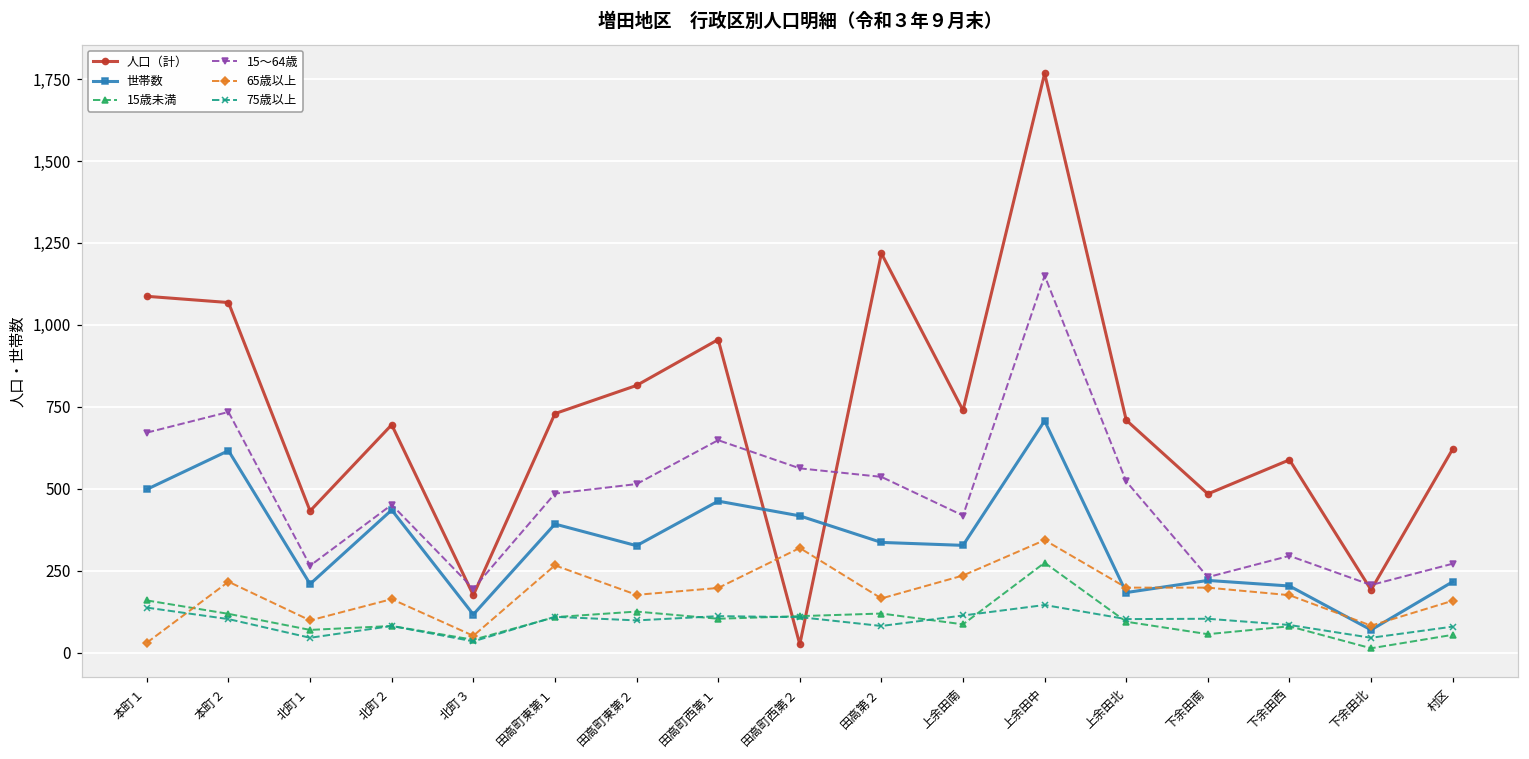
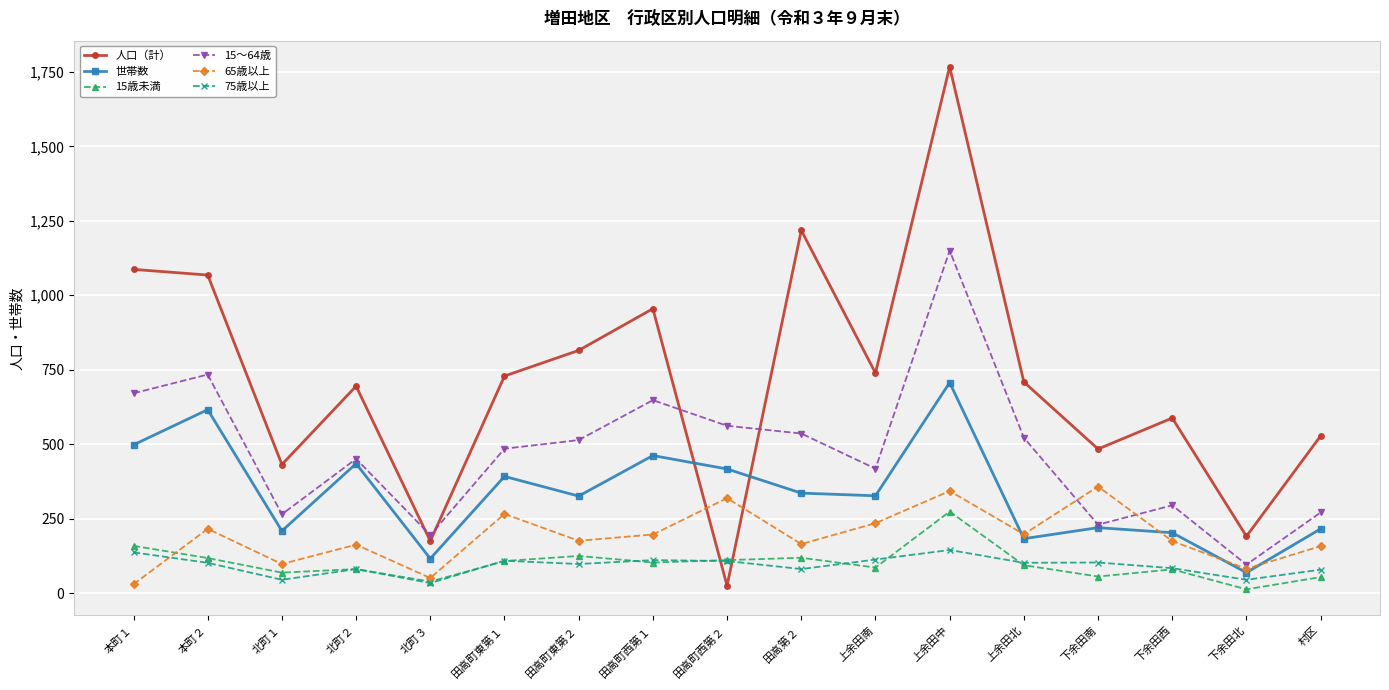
  {
    "人口（計）": {
      "本町１": "1,090",
      "本町２": "1,070",
      "北町１": "430",
      "北町２": "700",
      "北町３": "180",
      "田高町東第１": "730",
      "田高町東第２": "820",
      "田高町西第１": "960",
      "田高町西第２": "30",
      "田高第２": "1,220",
      "上余田南": "740",
      "上余田中": "1,770",
      "上余田北": "710",
      "下余田南": "480",
      "下余田西": "590",
      "下余田北": "190",
-     "村区": "620"
+     "村区": "530"
    },
    "世帯数": {
      "本町１": "500",
      "本町２": "620",
      "北町１": "210",
      "北町２": "440",
      "北町３": "120",
      "田高町東第１": "390",
      "田高町東第２": "330",
      "田高町西第１": "460",
      "田高町西第２": "420",
      "田高第２": "340",
      "上余田南": "330",
      "上余田中": "710",
      "上余田北": "180",
      "下余田南": "220",
      "下余田西": "200",
      "下余田北": "70",
      "村区": "220"
    },
    "15〜64歳": {
      "本町１": "670",
      "本町２": "730",
      "北町１": "270",
      "北町２": "450",
      "北町３": "200",
      "田高町東第１": "490",
      "田高町東第２": "510",
      "田高町西第１": "650",
      "田高町西第２": "560",
      "田高第２": "540",
      "上余田南": "420",
      "上余田中": "1,150",
      "上余田北": "520",
      "下余田南": "230",
      "下余田西": "300",
-     "下余田北": "210",
+     "下余田北": "100",
      "村区": "270"
    },
    "65歳以上": {
      "本町１": "30",
      "本町２": "220",
      "北町１": "100",
      "北町２": "160",
      "北町３": "50",
      "田高町東第１": "270",
      "田高町東第２": "180",
      "田高町西第１": "200",
      "田高町西第２": "320",
      "田高第２": "170",
      "上余田南": "240",
      "上余田中": "340",
      "上余田北": "200",
-     "下余田南": "200",
+     "下余田南": "360",
      "下余田西": "180",
      "下余田北": "80",
      "村区": "160"
    }
  }
